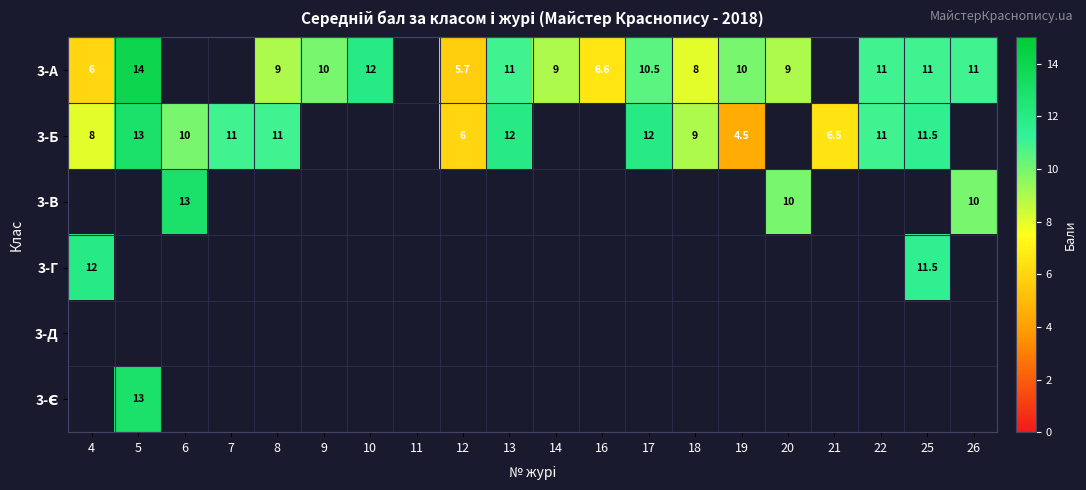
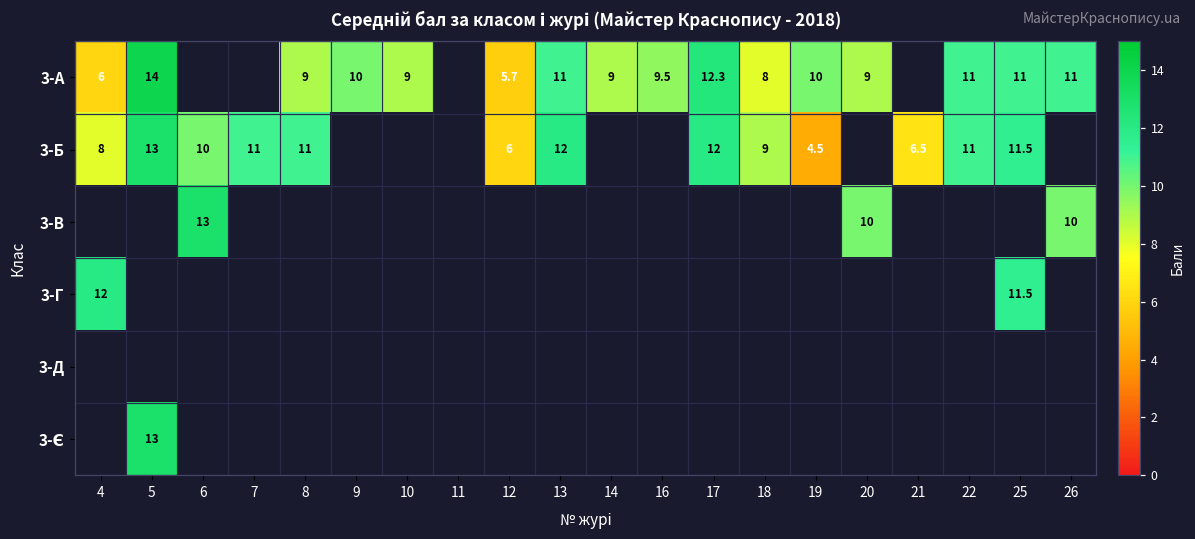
  {
    "3-А": {
      "4": 6,
      "5": 14,
      "8": 9,
      "9": 10,
-     "10": 12,
+     "10": 9,
      "12": 5.7,
      "13": 11,
      "14": 9,
-     "16": 6.6,
-     "17": 10.5,
+     "16": 9.5,
+     "17": 12.3,
      "18": 8,
      "19": 10,
      "20": 9,
      "22": 11,
      "25": 11,
      "26": 11
    },
    "3-Б": {
      "4": 8,
      "5": 13,
      "6": 10,
      "7": 11,
      "8": 11,
      "12": 6,
      "13": 12,
      "17": 12,
      "18": 9,
      "19": 4.5,
      "21": 6.5,
      "22": 11,
      "25": 11.5
    },
    "3-В": {
      "6": 13,
      "20": 10,
      "26": 10
    },
    "3-Г": {
      "4": 12,
      "25": 11.5
    },
    "3-Є": {
      "5": 13
    }
  }
